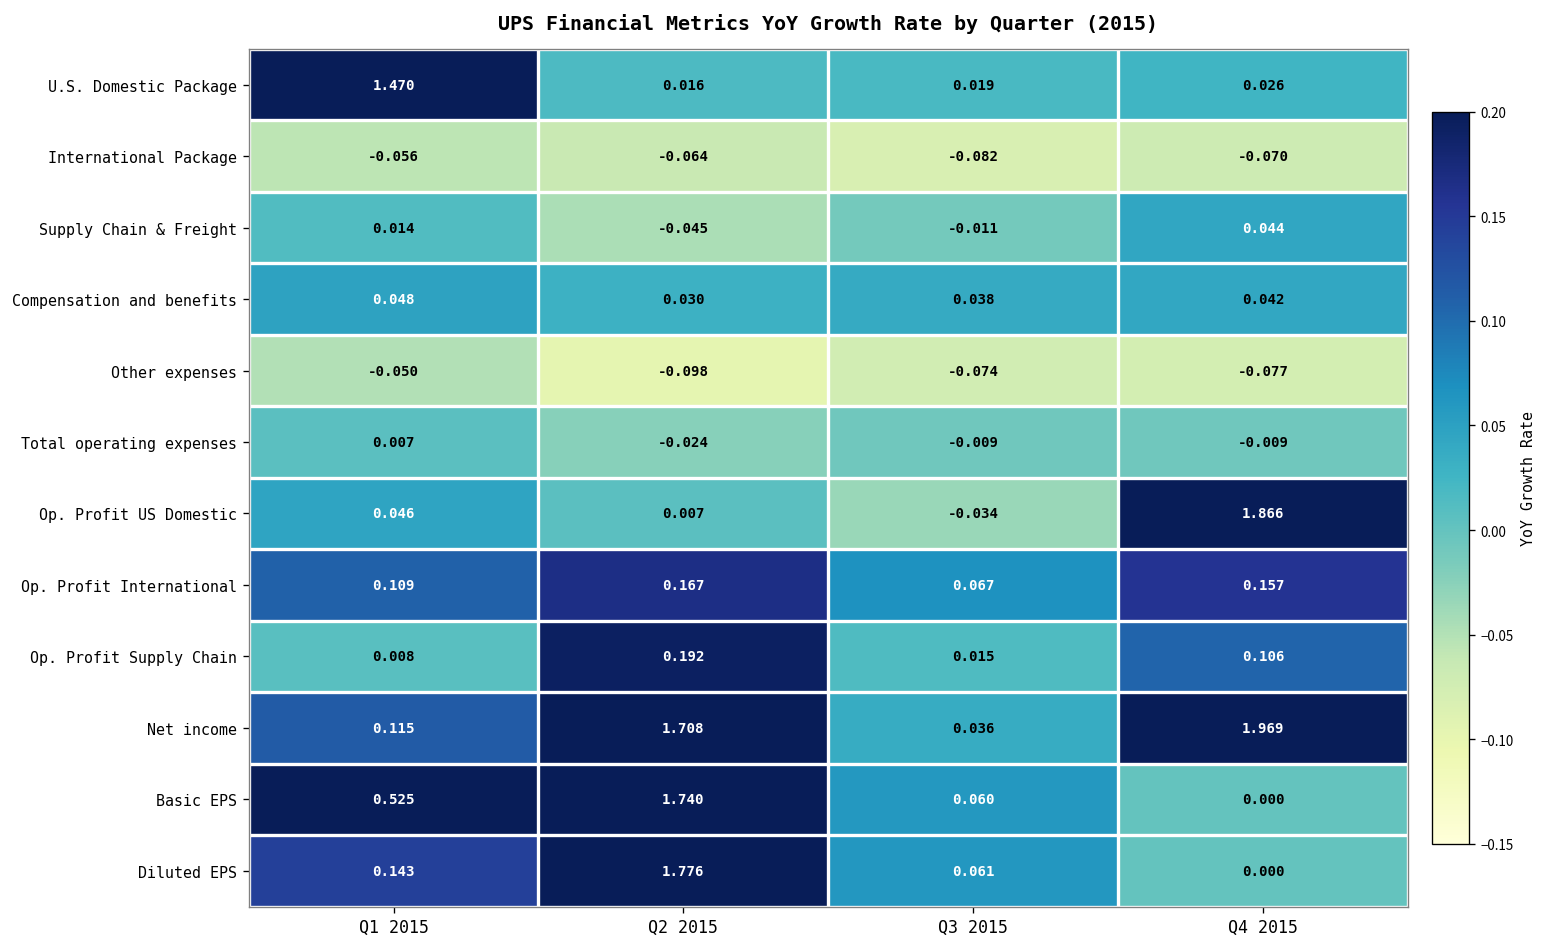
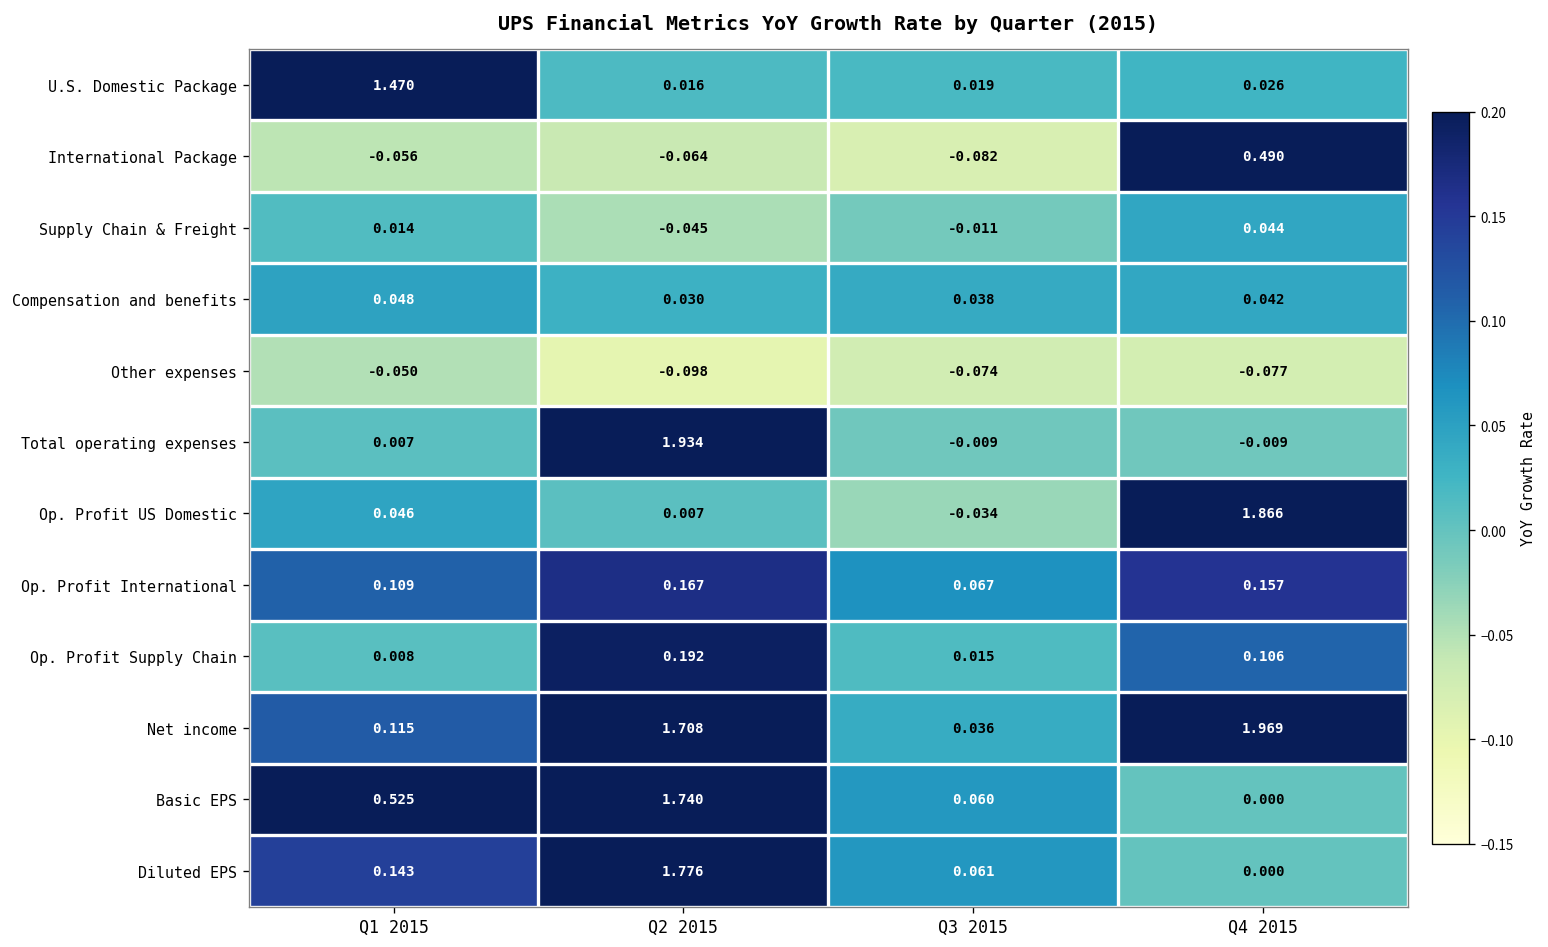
  {
    "U.S. Domestic Package": {
      "Q1 2015": 1.470,
      "Q2 2015": 0.016,
      "Q3 2015": 0.019,
      "Q4 2015": 0.026
    },
    "International Package": {
      "Q1 2015": -0.056,
      "Q2 2015": -0.064,
      "Q3 2015": -0.082,
-     "Q4 2015": -0.070
+     "Q4 2015": 0.490
    },
    "Supply Chain & Freight": {
      "Q1 2015": 0.014,
      "Q2 2015": -0.045,
      "Q3 2015": -0.011,
      "Q4 2015": 0.044
    },
    "Compensation and benefits": {
      "Q1 2015": 0.048,
      "Q2 2015": 0.030,
      "Q3 2015": 0.038,
      "Q4 2015": 0.042
    },
    "Other expenses": {
      "Q1 2015": -0.050,
      "Q2 2015": -0.098,
      "Q3 2015": -0.074,
      "Q4 2015": -0.077
    },
    "Total operating expenses": {
      "Q1 2015": 0.007,
-     "Q2 2015": -0.024,
+     "Q2 2015": 1.934,
      "Q3 2015": -0.009,
      "Q4 2015": -0.009
    },
    "Op. Profit US Domestic": {
      "Q1 2015": 0.046,
      "Q2 2015": 0.007,
      "Q3 2015": -0.034,
      "Q4 2015": 1.866
    },
    "Op. Profit International": {
      "Q1 2015": 0.109,
      "Q2 2015": 0.167,
      "Q3 2015": 0.067,
      "Q4 2015": 0.157
    },
    "Op. Profit Supply Chain": {
      "Q1 2015": 0.008,
      "Q2 2015": 0.192,
      "Q3 2015": 0.015,
      "Q4 2015": 0.106
    },
    "Net income": {
      "Q1 2015": 0.115,
      "Q2 2015": 1.708,
      "Q3 2015": 0.036,
      "Q4 2015": 1.969
    },
    "Basic EPS": {
      "Q1 2015": 0.525,
      "Q2 2015": 1.740,
      "Q3 2015": 0.060,
      "Q4 2015": 0.000
    },
    "Diluted EPS": {
      "Q1 2015": 0.143,
      "Q2 2015": 1.776,
      "Q3 2015": 0.061,
      "Q4 2015": 0.000
    }
  }
